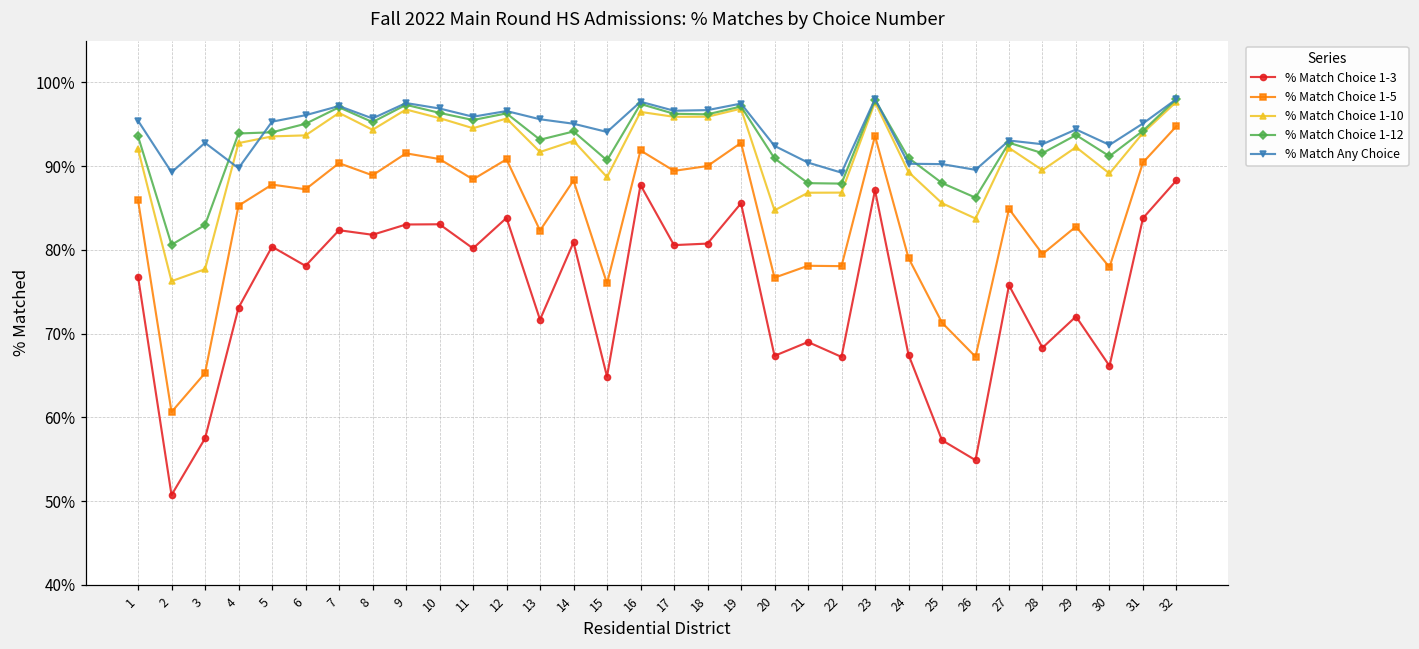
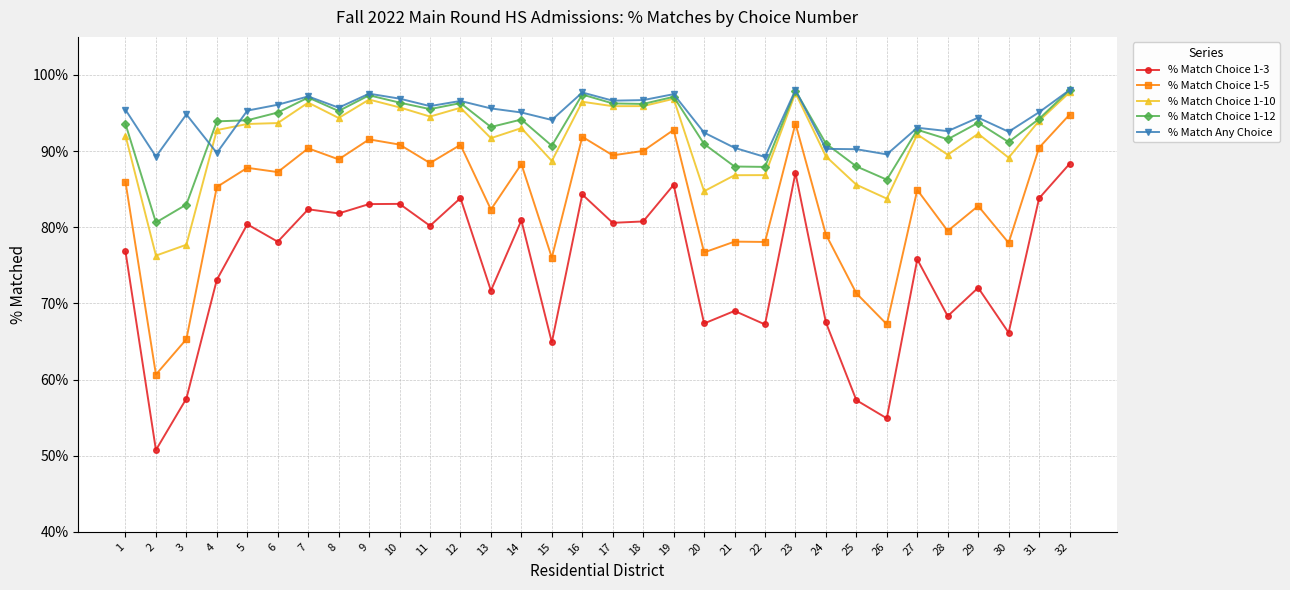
  {
    "% Match Choice 1-3": {
      "1": "77%",
      "2": "51%",
      "3": "58%",
      "4": "73%",
      "5": "80%",
      "6": "78%",
      "7": "82%",
      "8": "82%",
      "9": "83%",
      "10": "83%",
      "11": "80%",
      "12": "84%",
      "13": "72%",
      "14": "81%",
      "15": "65%",
-     "16": "88%",
+     "16": "84%",
      "17": "81%",
      "18": "81%",
      "19": "86%",
      "20": "67%",
      "21": "69%",
      "22": "67%",
      "23": "87%",
      "24": "67%",
      "25": "57%",
      "26": "55%",
      "27": "76%",
      "28": "68%",
      "29": "72%",
      "30": "66%",
      "31": "84%",
      "32": "88%"
    },
    "% Match Choice 1-5": {
      "1": "86%",
      "2": "61%",
      "3": "65%",
      "4": "85%",
      "5": "88%",
      "6": "87%",
      "7": "90%",
      "8": "89%",
      "9": "92%",
      "10": "91%",
      "11": "88%",
      "12": "91%",
      "13": "82%",
      "14": "88%",
      "15": "76%",
      "16": "92%",
      "17": "89%",
      "18": "90%",
      "19": "93%",
      "20": "77%",
      "21": "78%",
      "22": "78%",
      "23": "94%",
      "24": "79%",
      "25": "71%",
      "26": "67%",
      "27": "85%",
      "28": "80%",
      "29": "83%",
      "30": "78%",
      "31": "90%",
      "32": "95%"
    },
    "% Match Choice 1-10": {
      "1": "92%",
      "2": "76%",
      "3": "78%",
      "4": "93%",
      "5": "94%",
      "6": "94%",
      "7": "96%",
      "8": "94%",
      "9": "97%",
      "10": "96%",
      "11": "95%",
      "12": "96%",
      "13": "92%",
      "14": "93%",
      "15": "89%",
      "16": "96%",
      "17": "96%",
      "20": "85%",
      "21": "87%",
      "22": "87%",
      "24": "89%",
      "25": "86%",
      "26": "84%",
      "27": "92%",
      "28": "90%",
      "29": "92%",
      "30": "89%"
    },
    "% Match Choice 1-12": {
      "1": "94%",
      "2": "81%",
      "3": "83%",
      "4": "94%",
      "5": "94%",
      "6": "95%",
      "8": "95%",
      "10": "96%",
      "11": "96%",
      "13": "93%",
      "14": "94%",
      "15": "91%",
      "17": "96%",
      "20": "91%",
      "21": "88%",
      "22": "88%",
      "24": "91%",
      "25": "88%",
      "26": "86%",
      "28": "92%",
      "29": "94%",
      "30": "91%"
    },
    "% Match Any Choice": {
      "1": "95%",
      "2": "89%",
-     "3": "93%",
+     "3": "95%",
      "4": "90%",
      "5": "95%",
      "6": "96%",
      "8": "96%",
      "10": "97%",
      "11": "96%",
      "13": "96%",
      "14": "95%",
      "15": "94%",
      "17": "97%",
      "18": "97%",
      "19": "97%",
      "20": "92%",
      "21": "90%",
      "22": "89%",
      "24": "90%",
      "25": "90%",
      "26": "90%",
      "28": "93%",
      "29": "94%",
      "30": "93%",
      "31": "95%"
    }
  }
